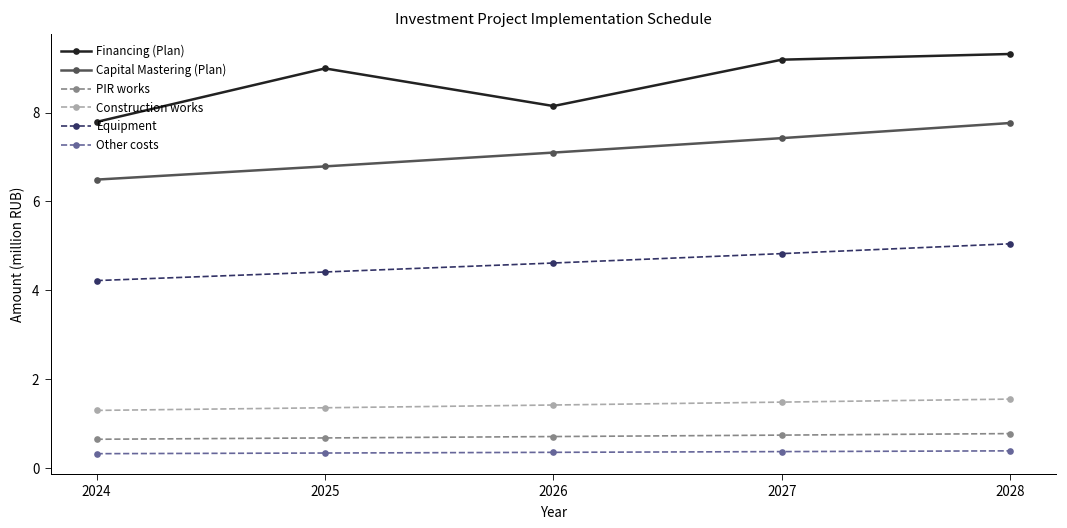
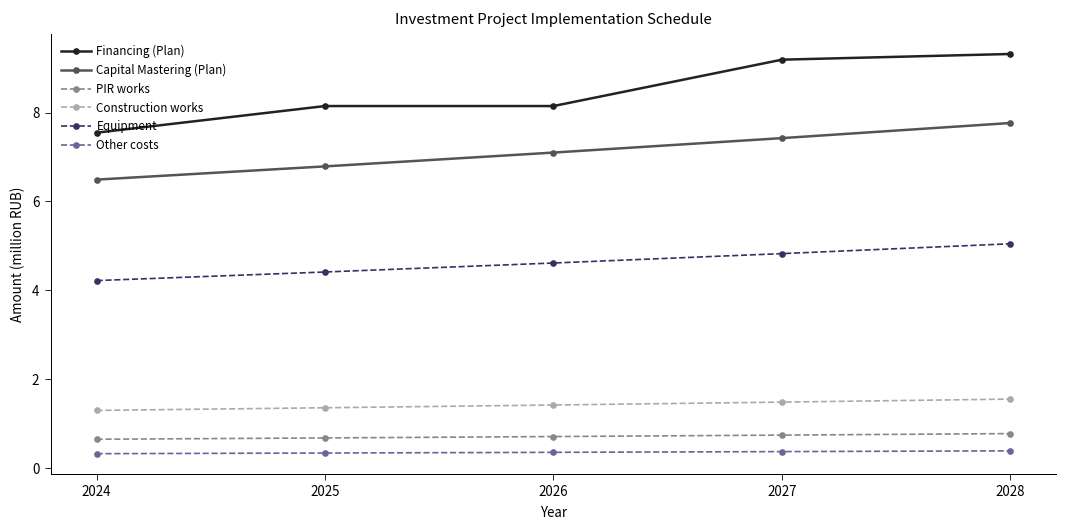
  {
    "Financing (Plan)": {
-     "2024": 7.8,
-     "2025": 9.0,
+     "2024": 7.5,
+     "2025": 8.1,
      "2026": 8.1,
      "2027": 9.2,
      "2028": 9.3
    }
  }
